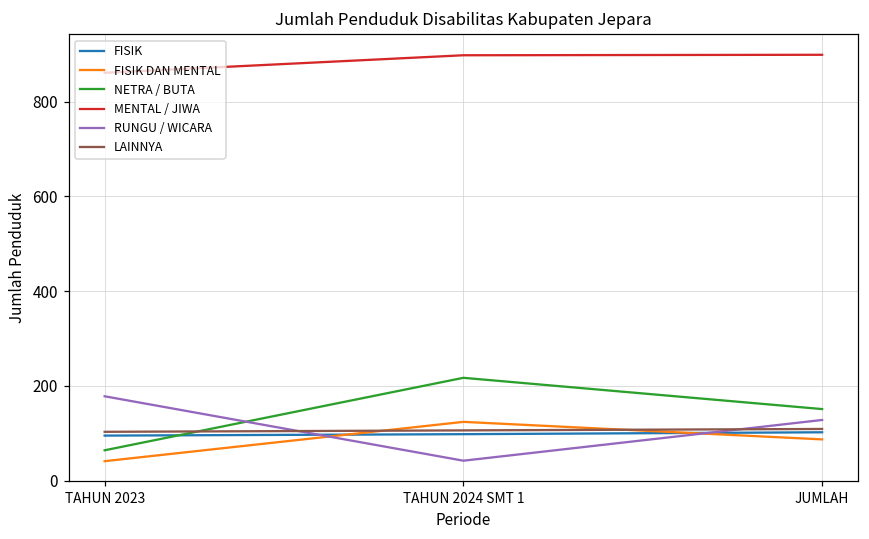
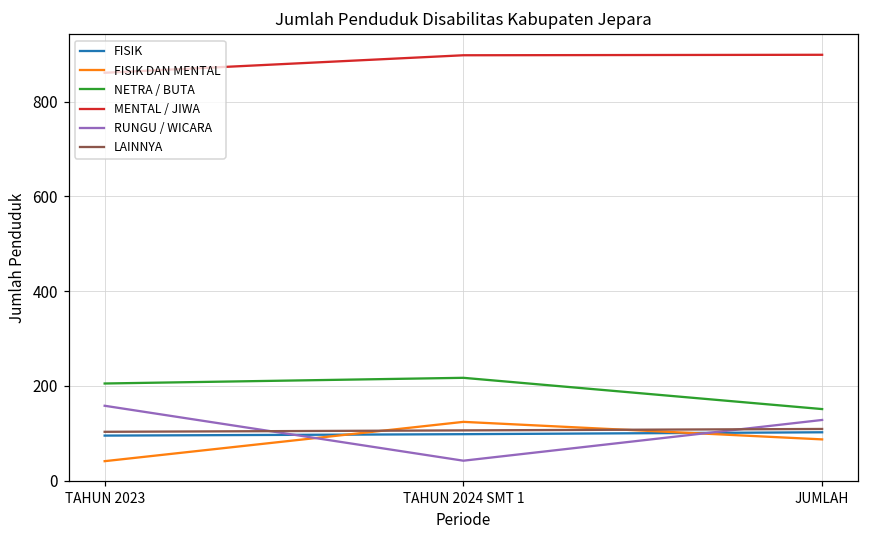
  {
    "FISIK": {
      "TAHUN 2023": 100,
      "TAHUN 2024 SMT 1": 100,
      "JUMLAH": 100
    },
    "FISIK DAN MENTAL": {
      "TAHUN 2023": 40,
      "TAHUN 2024 SMT 1": 120,
      "JUMLAH": 90
    },
    "NETRA / BUTA": {
-     "TAHUN 2023": 60,
+     "TAHUN 2023": 210,
      "TAHUN 2024 SMT 1": 220,
      "JUMLAH": 150
    },
    "MENTAL / JIWA": {
      "TAHUN 2024 SMT 1": 900,
      "JUMLAH": 900
    },
    "RUNGU / WICARA": {
-     "TAHUN 2023": 180,
+     "TAHUN 2023": 160,
      "TAHUN 2024 SMT 1": 40,
      "JUMLAH": 130
    },
    "LAINNYA": {
      "TAHUN 2023": 100,
      "TAHUN 2024 SMT 1": 110,
      "JUMLAH": 110
    }
  }
